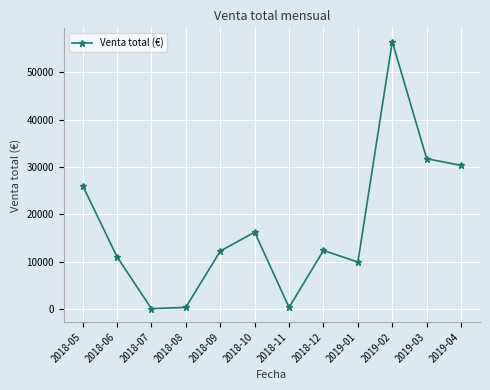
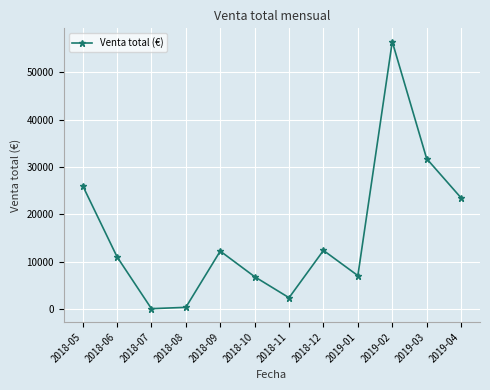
  {
    "2018-05": 26000,
    "2018-06": 11000,
    "2018-07": 0,
    "2018-08": 0,
    "2018-09": 12000,
-   "2018-10": 16000,
-   "2018-11": 0,
+   "2018-10": 7000,
+   "2018-11": 2000,
    "2018-12": 12000,
-   "2019-01": 10000,
+   "2019-01": 7000,
    "2019-02": 56000,
    "2019-03": 32000,
-   "2019-04": 30000
+   "2019-04": 23000
  }
